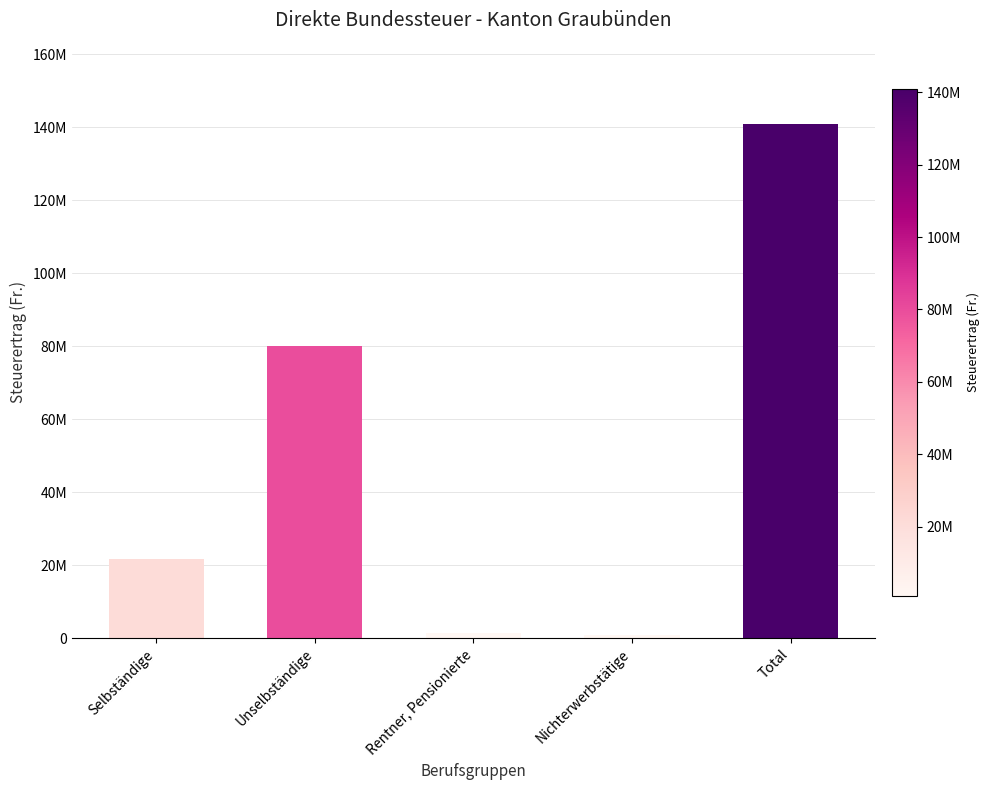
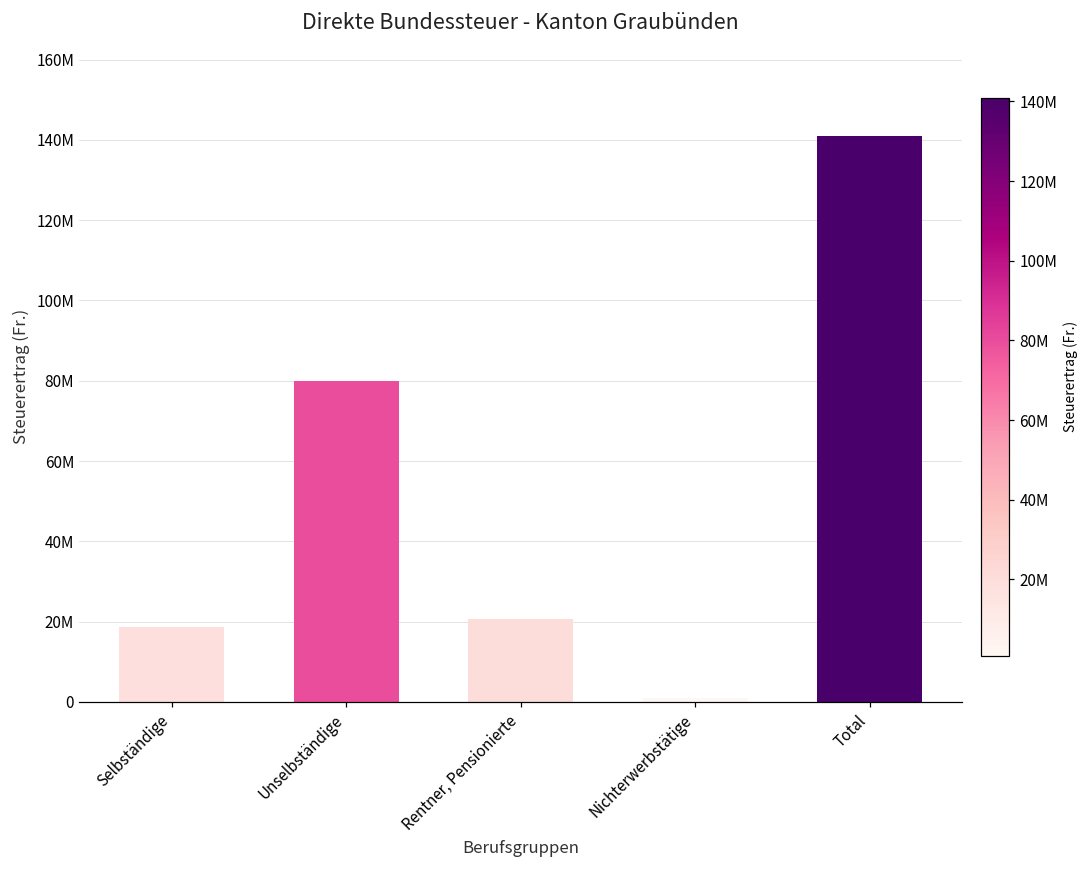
  {
-   "Selbständige": 22000000,
+   "Selbständige": 19000000,
    "Unselbständige": 80000000,
-   "Rentner, Pensionierte": 1000000,
+   "Rentner, Pensionierte": 21000000,
    "Nichterwerbstätige": 1000000,
    "Total": 141000000
  }
